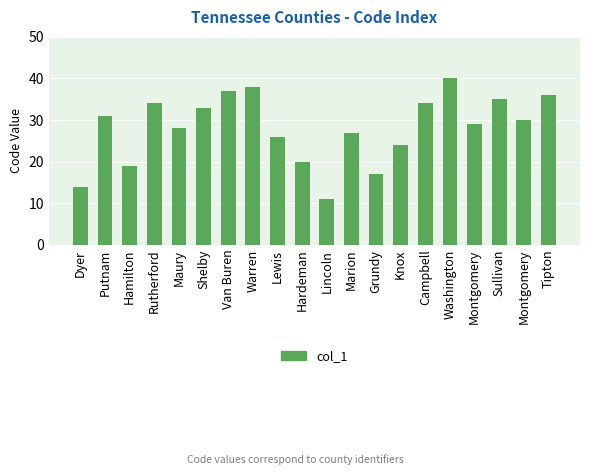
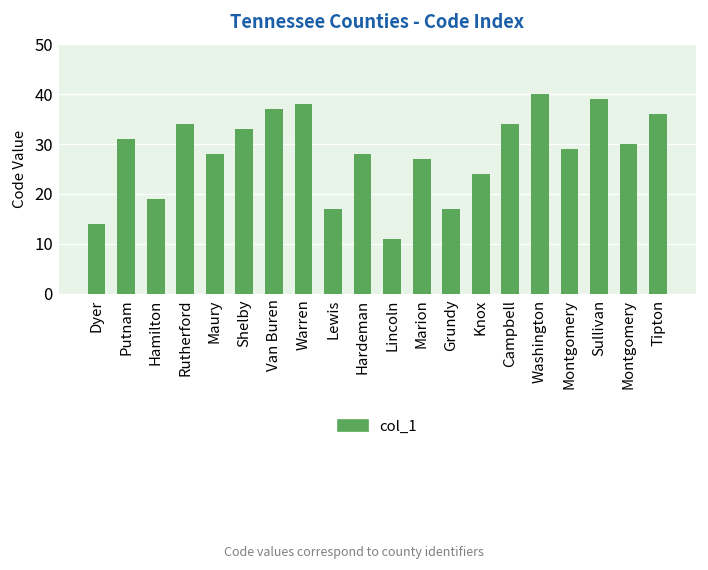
  {
    "Dyer": 14,
    "Putnam": 31,
    "Hamilton": 19,
    "Rutherford": 34,
    "Maury": 28,
    "Shelby": 33,
    "Van Buren": 37,
    "Warren": 38,
-   "Lewis": 26,
-   "Hardeman": 20,
+   "Lewis": 17,
+   "Hardeman": 28,
    "Lincoln": 11,
    "Marion": 27,
    "Grundy": 17,
    "Knox": 24,
    "Campbell": 34,
    "Washington": 40,
-   "Sullivan": 35,
+   "Sullivan": 39,
    "Tipton": 36
  }
